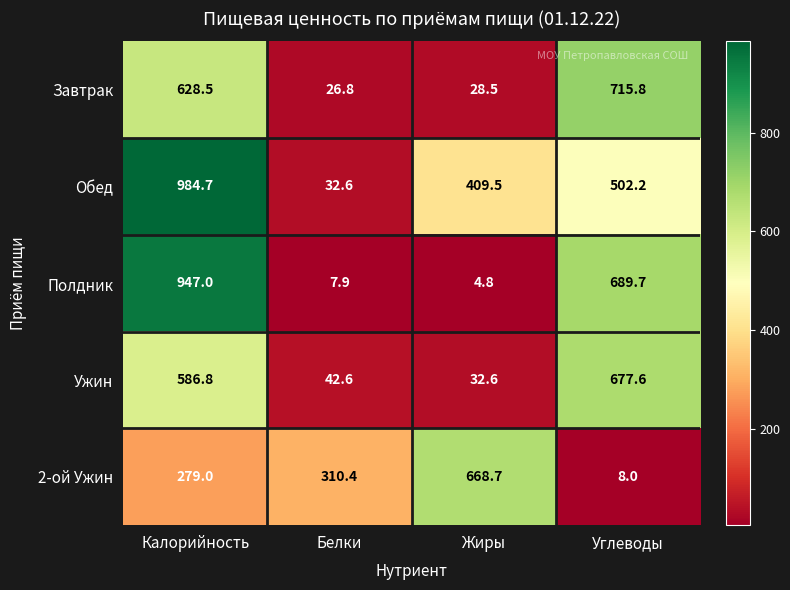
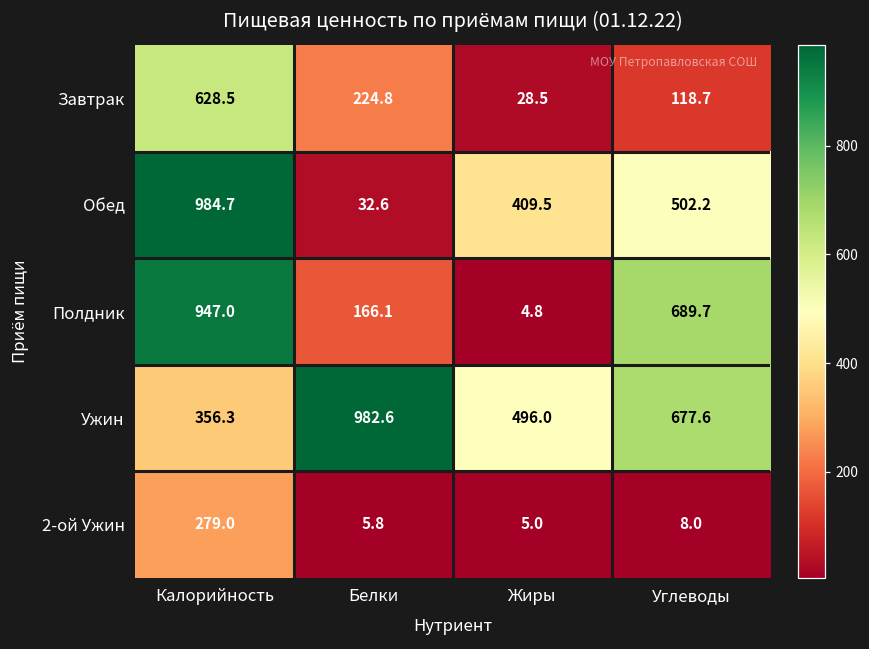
  {
    "Завтрак": {
      "Калорийность": 628.5,
-     "Белки": 26.8,
+     "Белки": 224.8,
      "Жиры": 28.5,
-     "Углеводы": 715.8
+     "Углеводы": 118.7
    },
    "Обед": {
      "Калорийность": 984.7,
      "Белки": 32.6,
      "Жиры": 409.5,
      "Углеводы": 502.2
    },
    "Полдник": {
      "Калорийность": 947.0,
-     "Белки": 7.9,
+     "Белки": 166.1,
      "Жиры": 4.8,
      "Углеводы": 689.7
    },
    "Ужин": {
-     "Калорийность": 586.8,
-     "Белки": 42.6,
-     "Жиры": 32.6,
+     "Калорийность": 356.3,
+     "Белки": 982.6,
+     "Жиры": 496.0,
      "Углеводы": 677.6
    },
    "2-ой Ужин": {
      "Калорийность": 279.0,
-     "Белки": 310.4,
-     "Жиры": 668.7,
+     "Белки": 5.8,
+     "Жиры": 5.0,
      "Углеводы": 8.0
    }
  }
